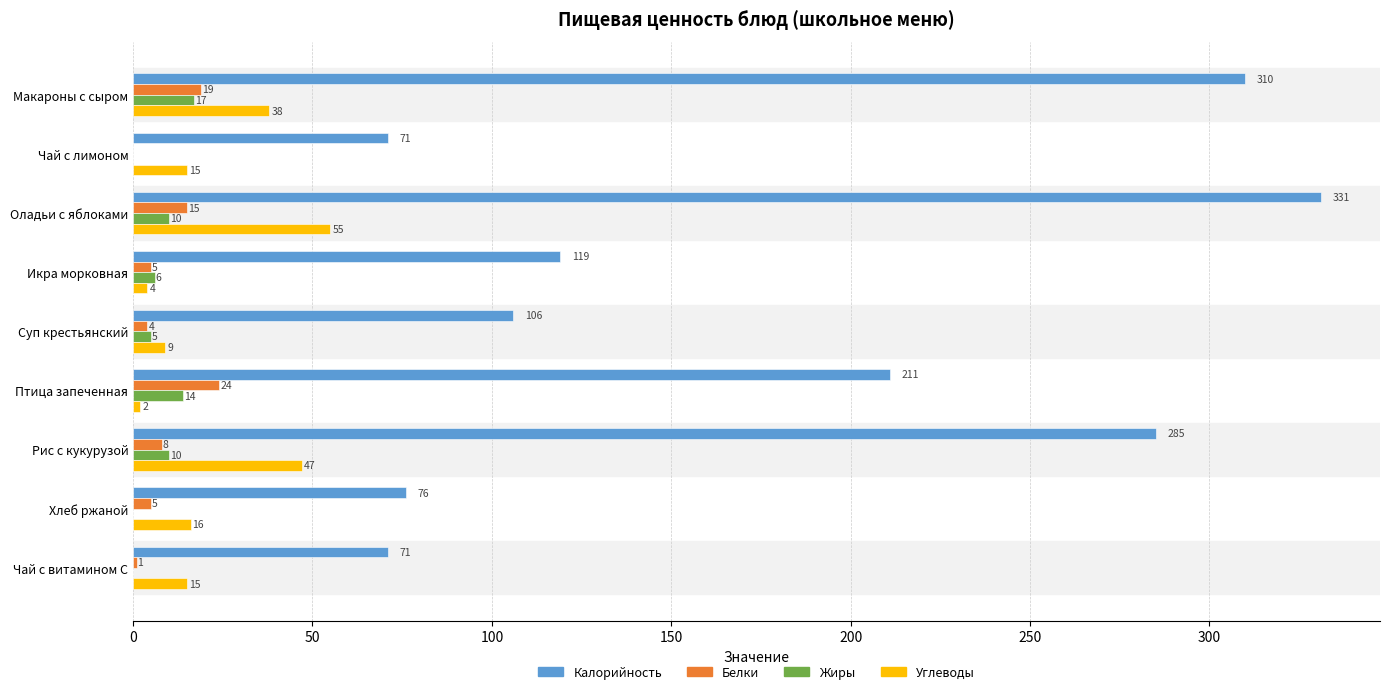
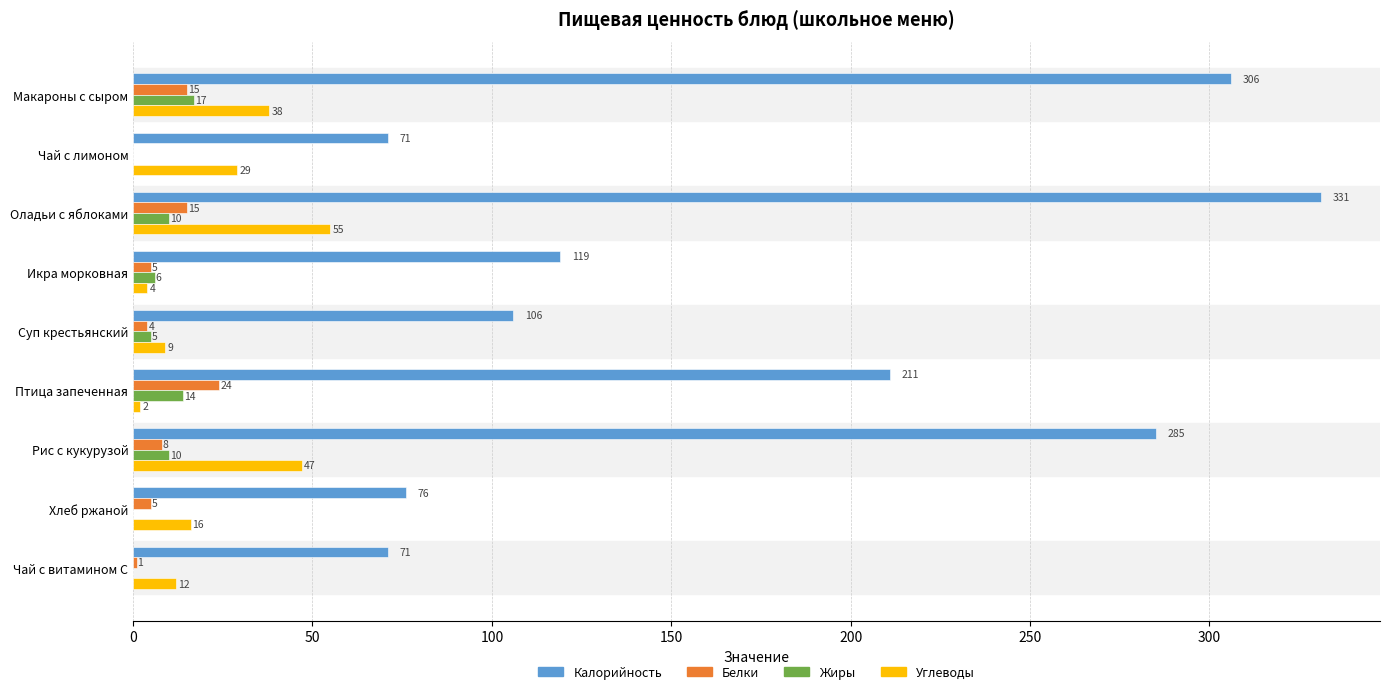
  {
    "Калорийность": {
-     "Макароны с сыром": 310,
+     "Макароны с сыром": 306,
      "Чай с лимоном": 71,
      "Оладьи с яблоками": 331,
      "Икра морковная": 119,
      "Суп крестьянский": 106,
      "Птица запеченная": 211,
      "Рис с кукурузой": 285,
      "Хлеб ржаной": 76,
      "Чай с витамином С": 71
    },
    "Белки": {
-     "Макароны с сыром": 19,
+     "Макароны с сыром": 15,
      "Оладьи с яблоками": 15,
      "Икра морковная": 5,
      "Суп крестьянский": 4,
      "Птица запеченная": 24,
      "Рис с кукурузой": 8,
      "Хлеб ржаной": 5,
      "Чай с витамином С": 1
    },
    "Жиры": {
      "Макароны с сыром": 17,
      "Оладьи с яблоками": 10,
      "Икра морковная": 6,
      "Суп крестьянский": 5,
      "Птица запеченная": 14,
      "Рис с кукурузой": 10
    },
    "Углеводы": {
      "Макароны с сыром": 38,
-     "Чай с лимоном": 15,
+     "Чай с лимоном": 29,
      "Оладьи с яблоками": 55,
      "Икра морковная": 4,
      "Суп крестьянский": 9,
      "Птица запеченная": 2,
      "Рис с кукурузой": 47,
      "Хлеб ржаной": 16,
-     "Чай с витамином С": 15
+     "Чай с витамином С": 12
    }
  }
